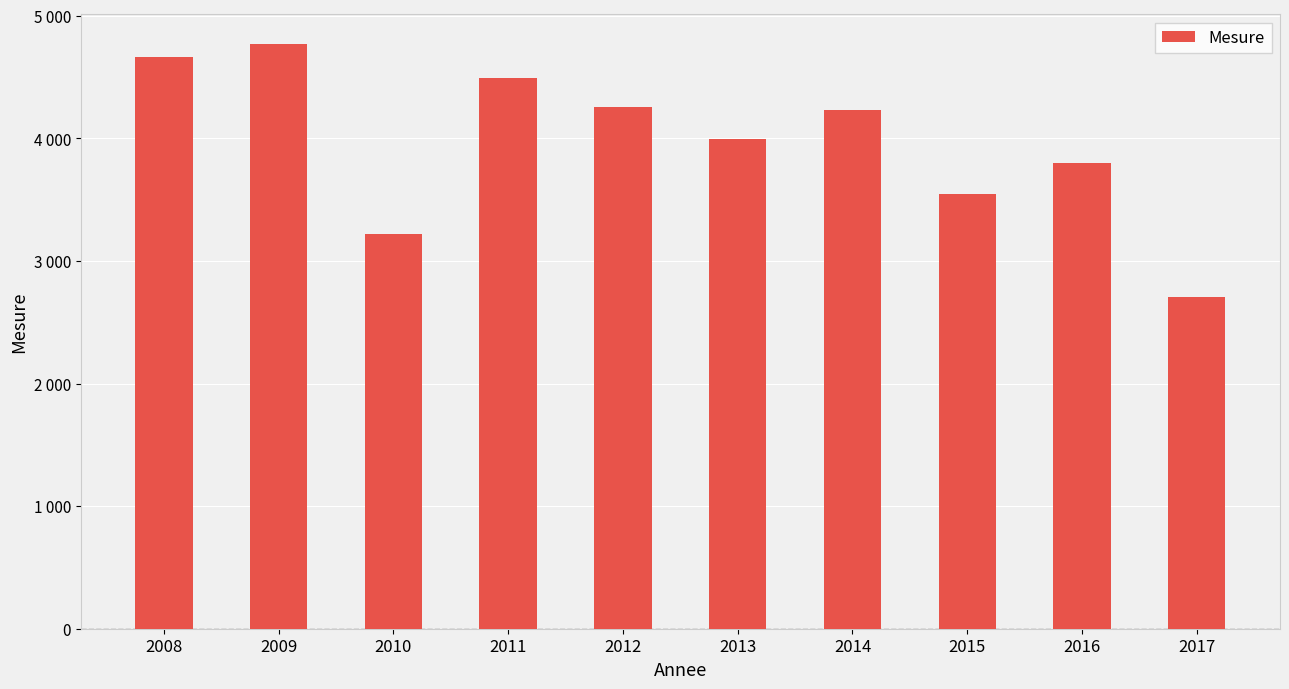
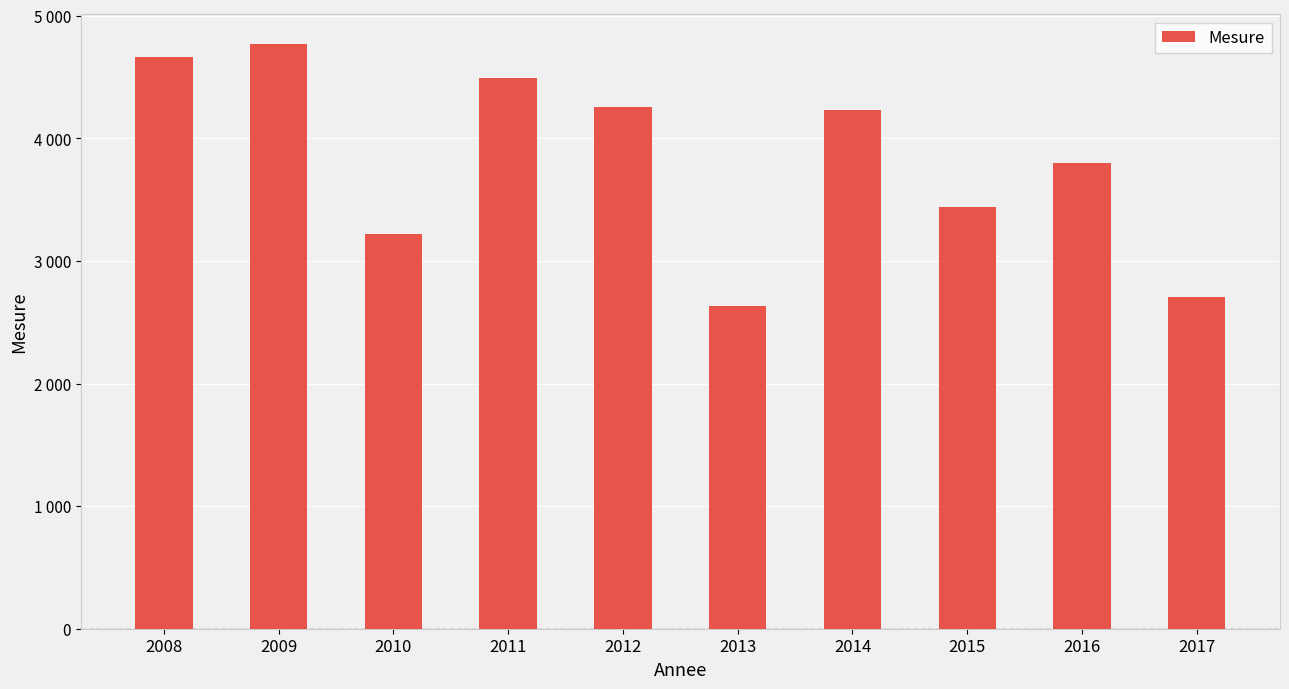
  {
    "2008": 4660,
    "2009": 4770,
    "2010": 3220,
    "2011": 4500,
    "2012": 4250,
-   "2013": 3990,
+   "2013": 2630,
    "2014": 4230,
-   "2015": 3540,
+   "2015": 3440,
    "2016": 3800,
    "2017": 2710
  }
